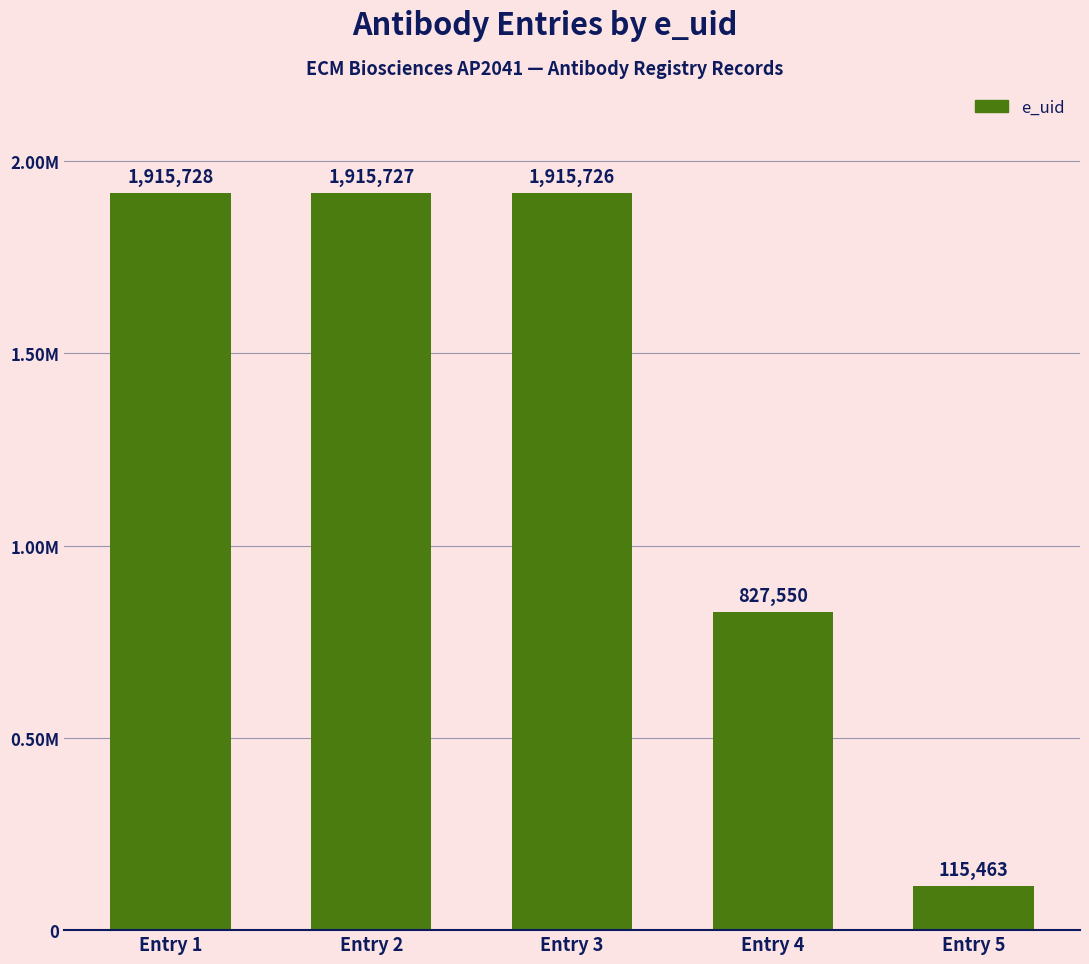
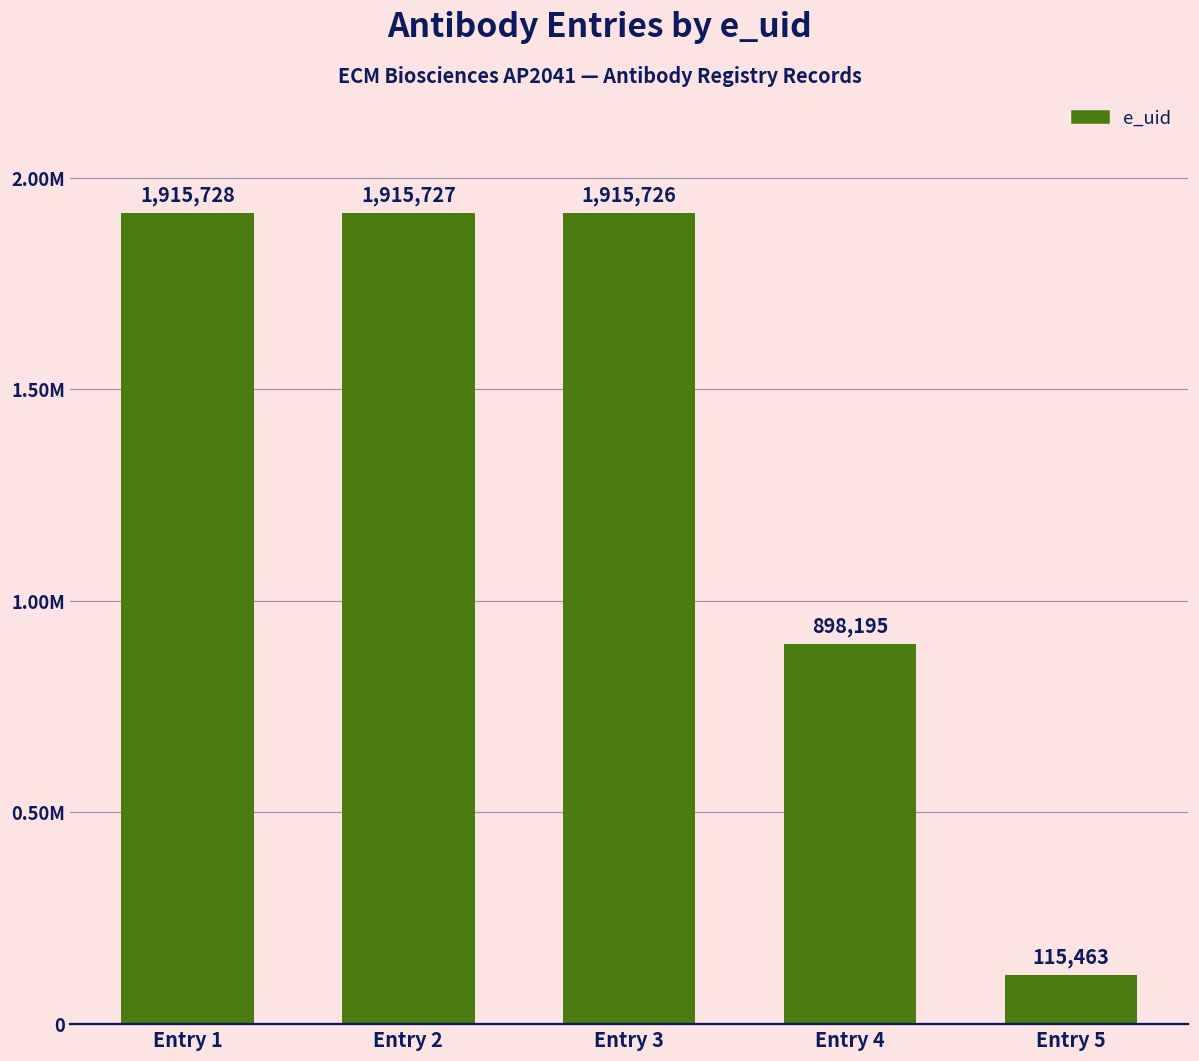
  {
    "Entry 1": "1,915,728",
    "Entry 2": "1,915,727",
    "Entry 3": "1,915,726",
-   "Entry 4": "827,550",
+   "Entry 4": "898,195",
    "Entry 5": "115,463"
  }
